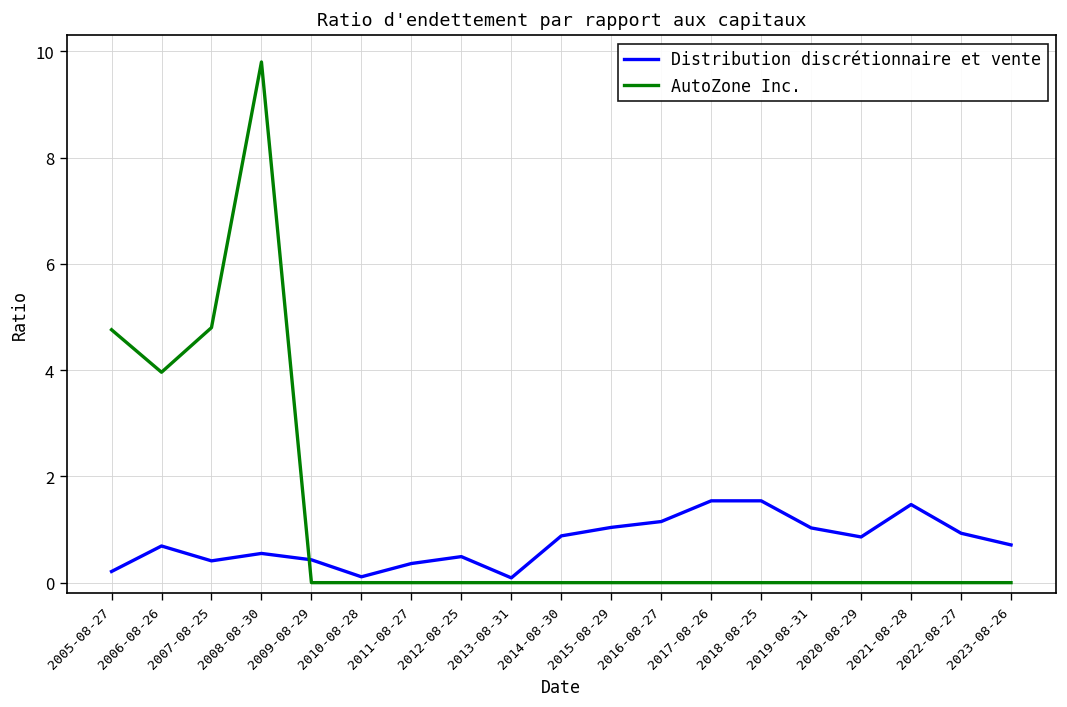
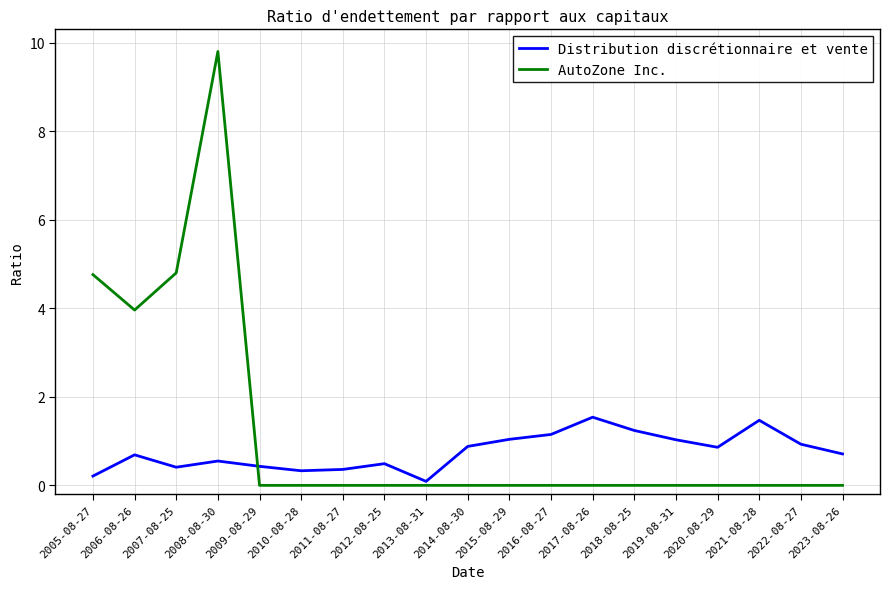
  {
    "Distribution discrétionnaire et vente": {
      "2005-08-27": 0.2,
      "2006-08-26": 0.7,
      "2007-08-25": 0.4,
      "2008-08-30": 0.6,
      "2009-08-29": 0.4,
-     "2010-08-28": 0.1,
+     "2010-08-28": 0.3,
      "2011-08-27": 0.4,
      "2012-08-25": 0.5,
      "2013-08-31": 0.1,
      "2014-08-30": 0.9,
      "2015-08-29": 1.0,
      "2016-08-27": 1.2,
      "2017-08-26": 1.5,
-     "2018-08-25": 1.5,
+     "2018-08-25": 1.2,
      "2019-08-31": 1.0,
      "2020-08-29": 0.9,
      "2021-08-28": 1.5,
      "2022-08-27": 0.9,
      "2023-08-26": 0.7
    },
    "AutoZone Inc.": {
      "2005-08-27": 4.8,
      "2006-08-26": 4.0,
      "2007-08-25": 4.8,
      "2008-08-30": 9.8,
      "2009-08-29": 0.0,
      "2010-08-28": 0.0,
      "2011-08-27": 0.0,
      "2012-08-25": 0.0,
      "2013-08-31": 0.0,
      "2014-08-30": 0.0,
      "2015-08-29": 0.0,
      "2016-08-27": 0.0,
      "2017-08-26": 0.0,
      "2018-08-25": 0.0,
      "2019-08-31": 0.0,
      "2020-08-29": 0.0,
      "2021-08-28": 0.0,
      "2022-08-27": 0.0,
      "2023-08-26": 0.0
    }
  }
